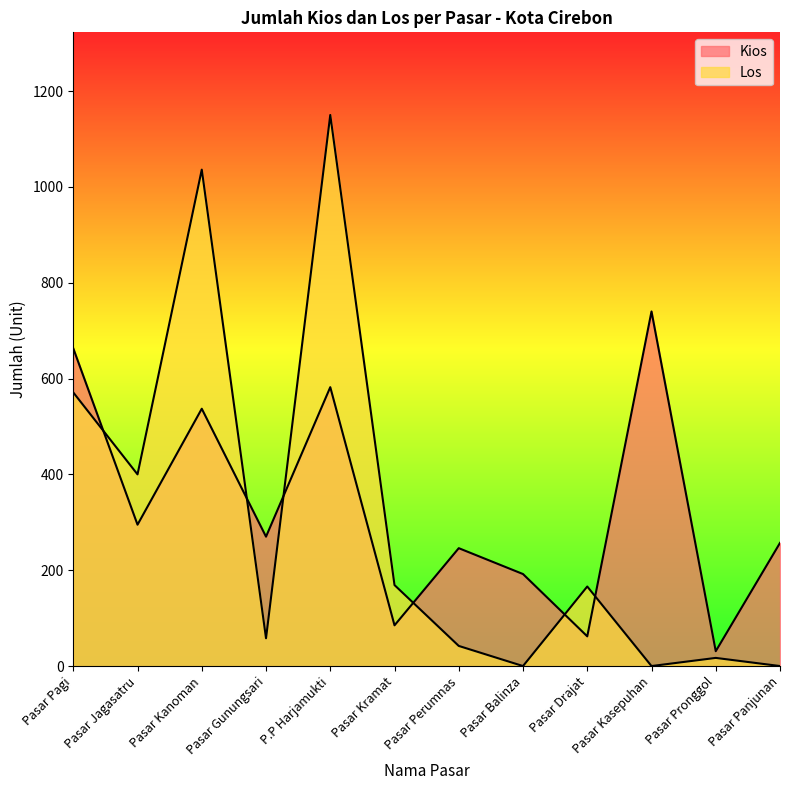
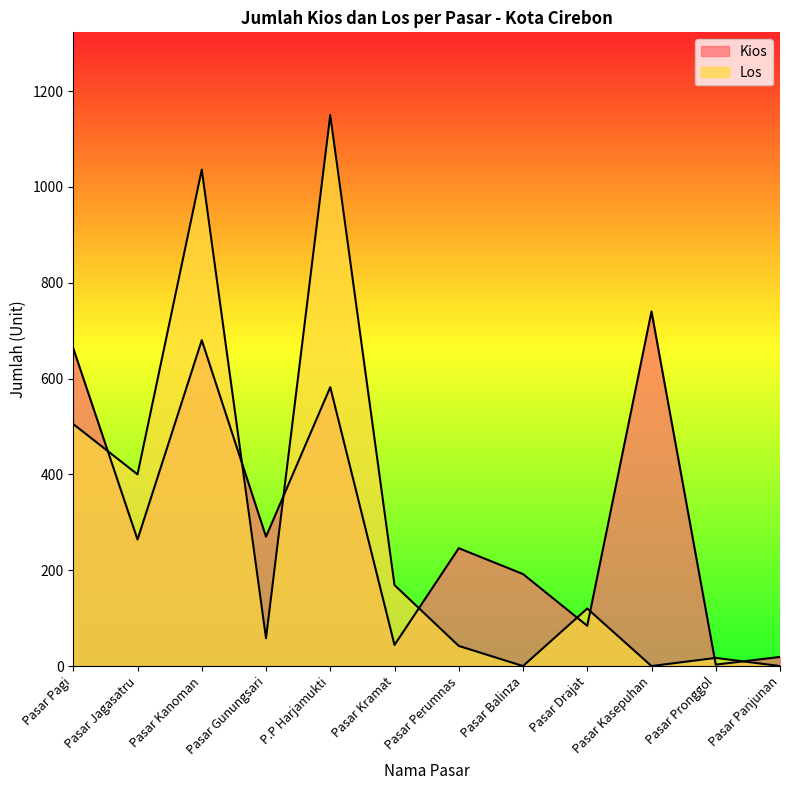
  {
    "Kios": {
      "Pasar Pagi": 660,
-     "Pasar Jagasatru": 300,
-     "Pasar Kanoman": 540,
+     "Pasar Jagasatru": 260,
+     "Pasar Kanoman": 680,
      "Pasar Gunungsari": 270,
      "P.P Harjamukti": 580,
-     "Pasar Kramat": 90,
+     "Pasar Kramat": 40,
      "Pasar Perumnas": 250,
      "Pasar Balinza": 190,
-     "Pasar Drajat": 60,
+     "Pasar Drajat": 80,
      "Pasar Kasepuhan": 740,
-     "Pasar Pronggol": 30,
-     "Pasar Panjunan": 260
+     "Pasar Pronggol": 0,
+     "Pasar Panjunan": 20
    },
    "Los": {
-     "Pasar Pagi": 570,
+     "Pasar Pagi": 510,
      "Pasar Jagasatru": 400,
      "Pasar Kanoman": 1040,
      "Pasar Gunungsari": 60,
      "P.P Harjamukti": 1150,
      "Pasar Kramat": 170,
      "Pasar Perumnas": 40,
      "Pasar Balinza": 0,
-     "Pasar Drajat": 170,
+     "Pasar Drajat": 120,
      "Pasar Kasepuhan": 0,
      "Pasar Pronggol": 20,
      "Pasar Panjunan": 0
    }
  }
